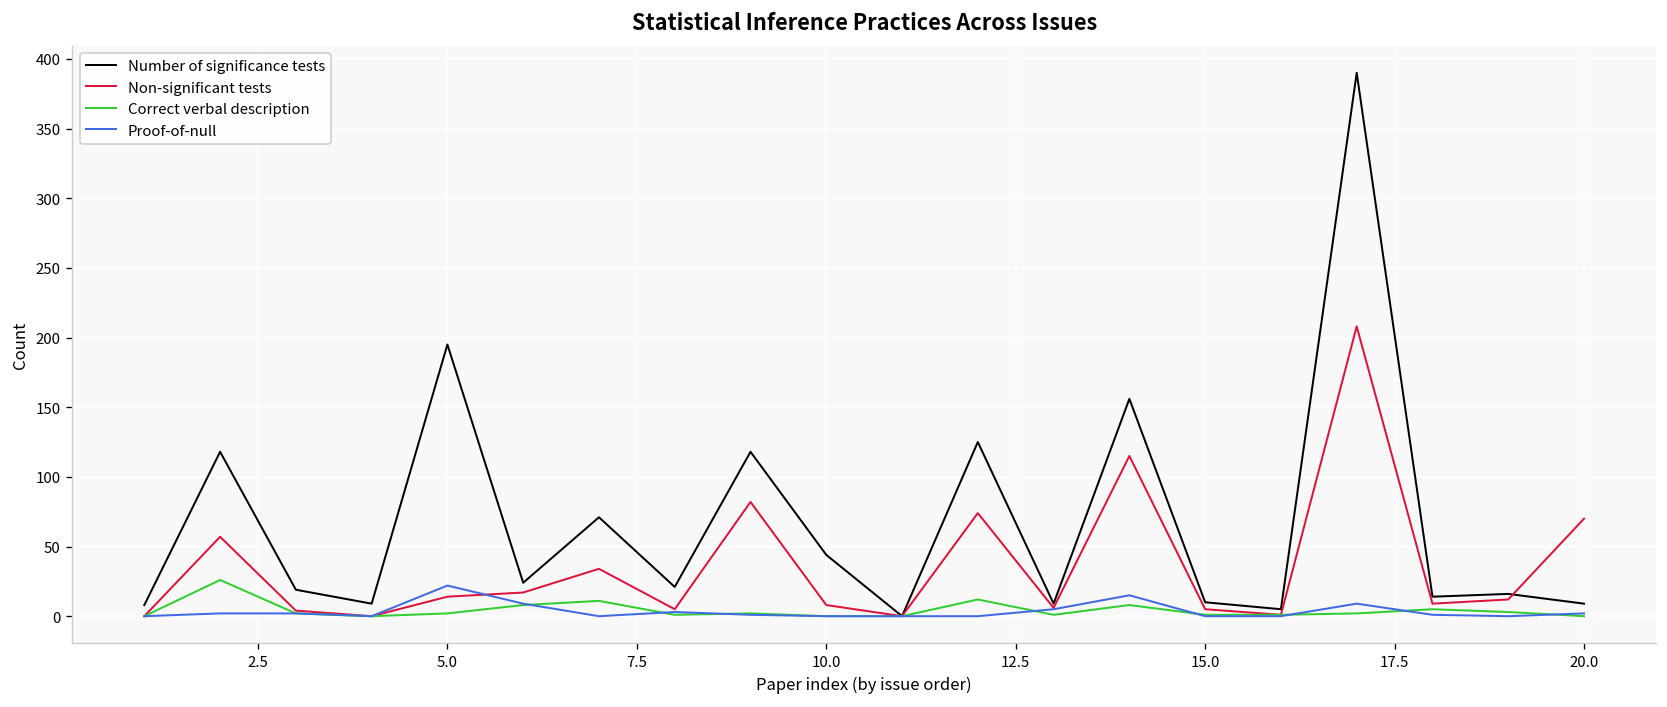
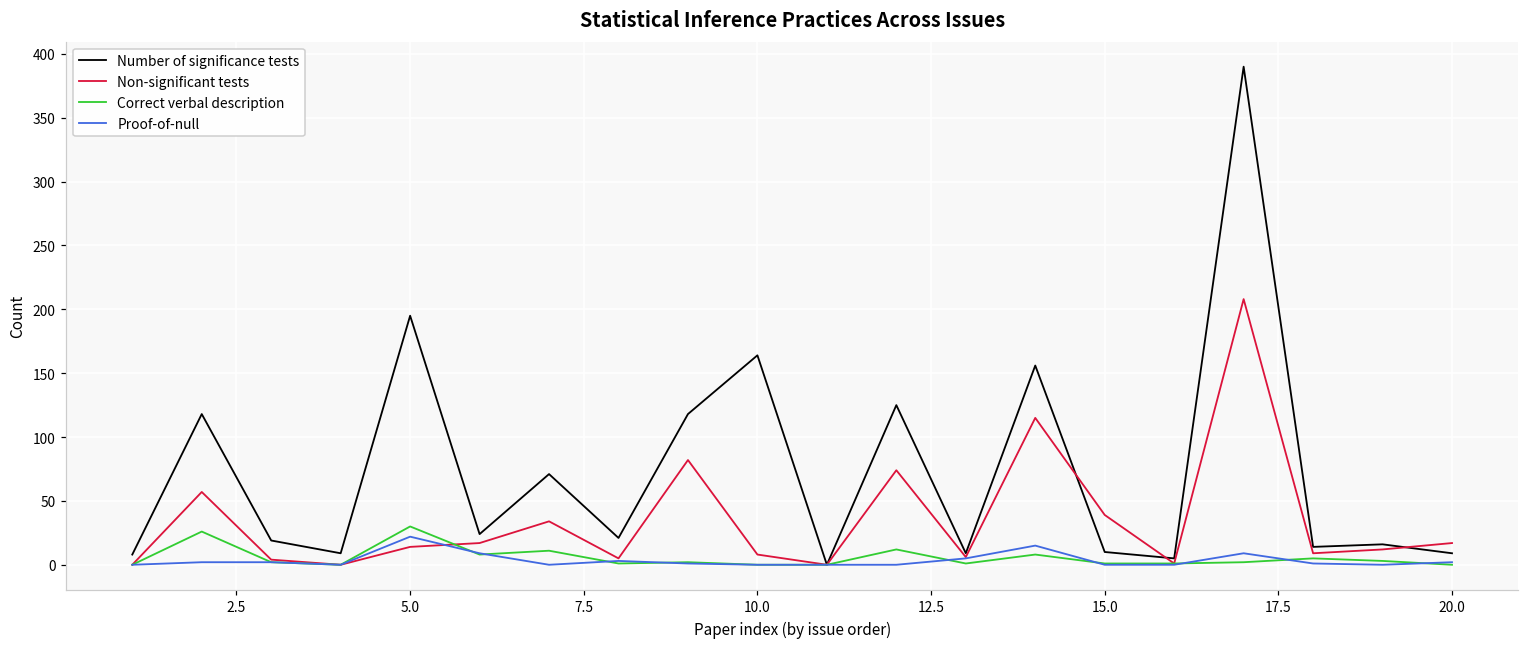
  {
    "Number of significance tests": {
      "5.0": 195,
-     "10.0": 44,
+     "10.0": 164,
      "15.0": 10,
      "20.0": 9
    },
    "Non-significant tests": {
      "5.0": 14,
      "10.0": 8,
-     "15.0": 5,
-     "20.0": 70
+     "15.0": 39,
+     "20.0": 17
    },
    "Correct verbal description": {
-     "5.0": 2
+     "5.0": 30
    },
    "Proof-of-null": {
      "5.0": 22
    }
  }
